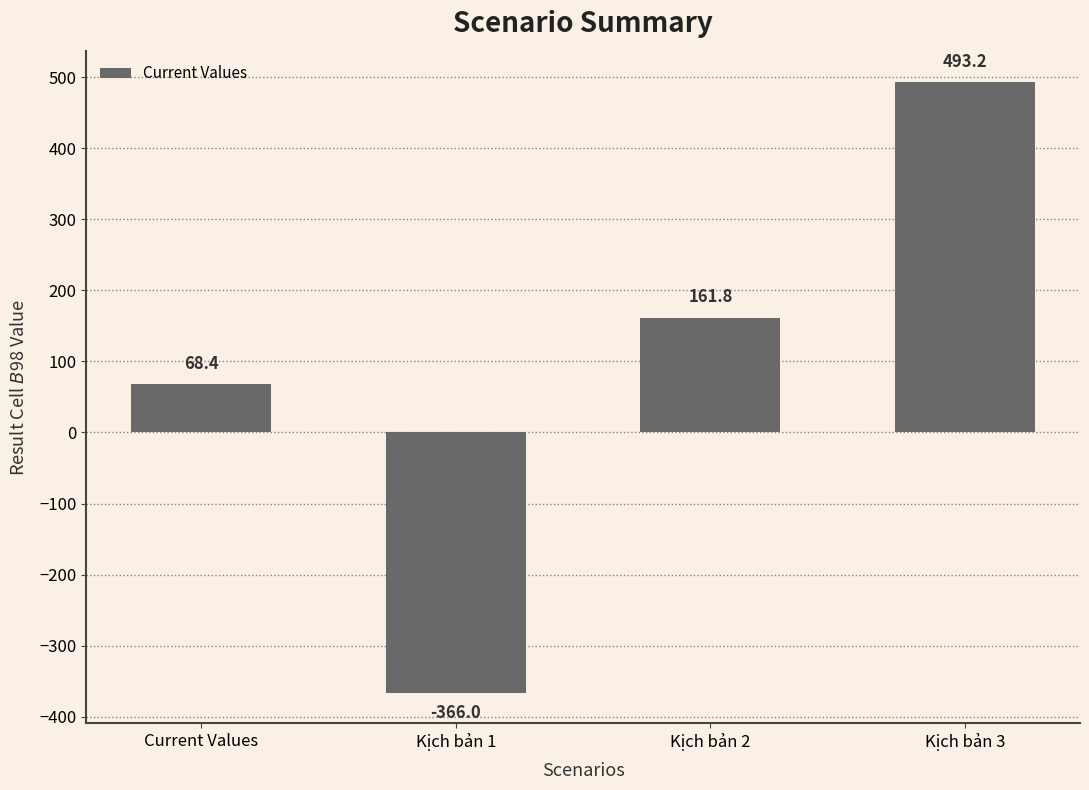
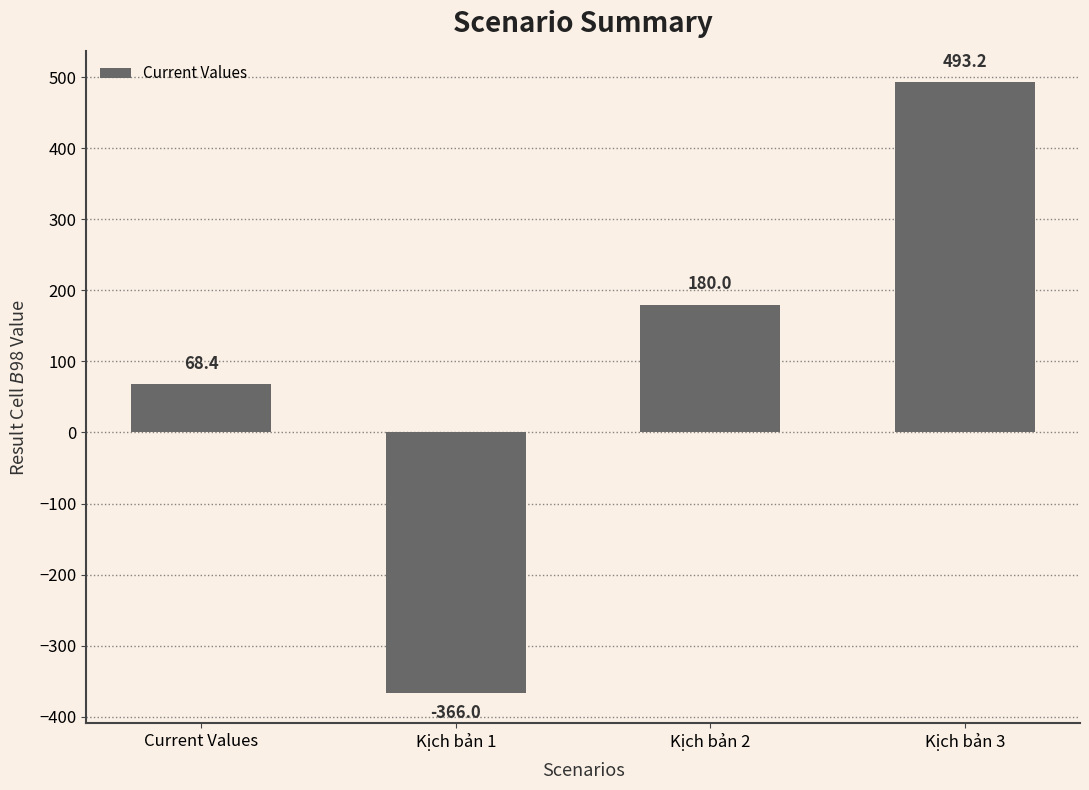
  {
    "Current Values": 68.4,
    "Kịch bản 1": -366.0,
-   "Kịch bản 2": 161.8,
+   "Kịch bản 2": 180.0,
    "Kịch bản 3": 493.2
  }
